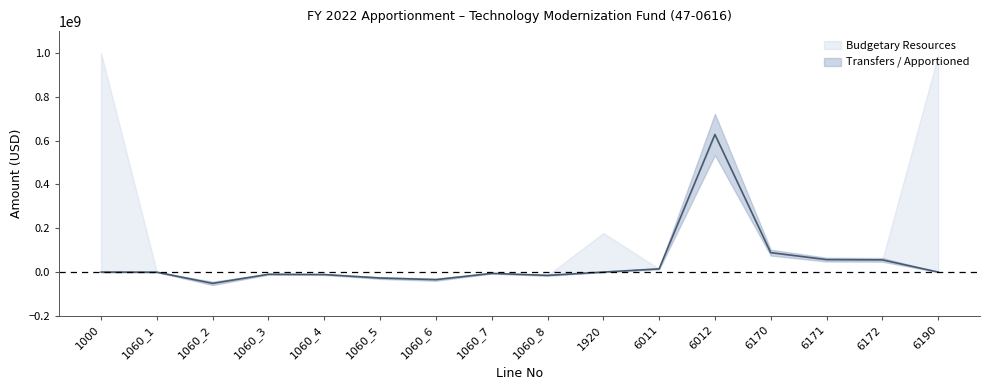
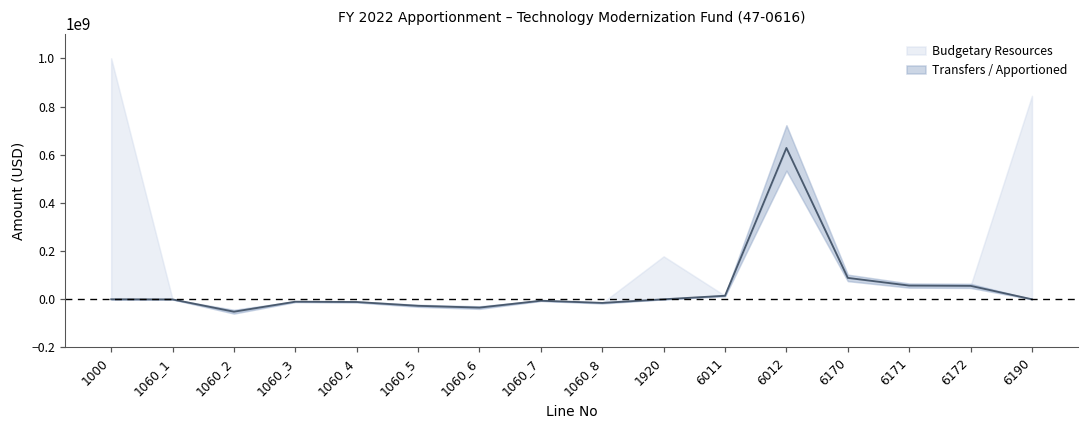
  {
    "Budgetary Resources": {
-     "6190": 990000000
+     "6190": 840000000
    }
  }
